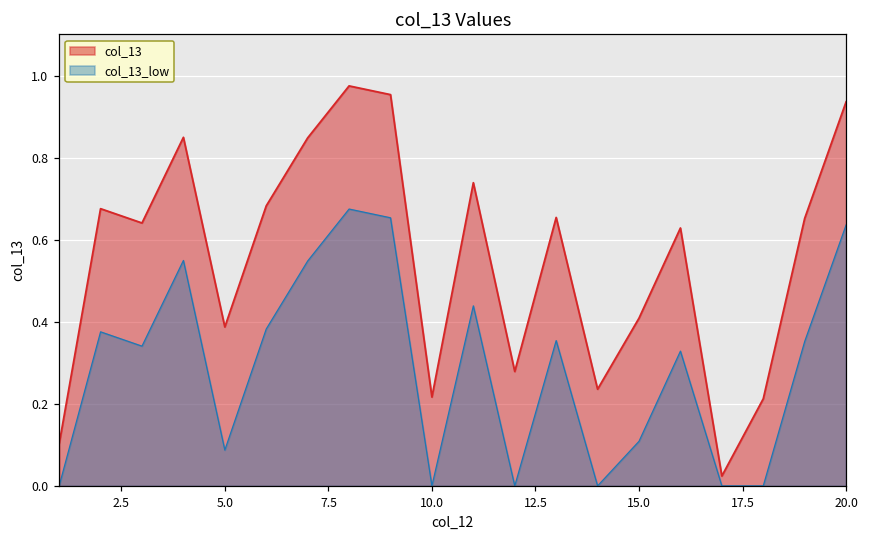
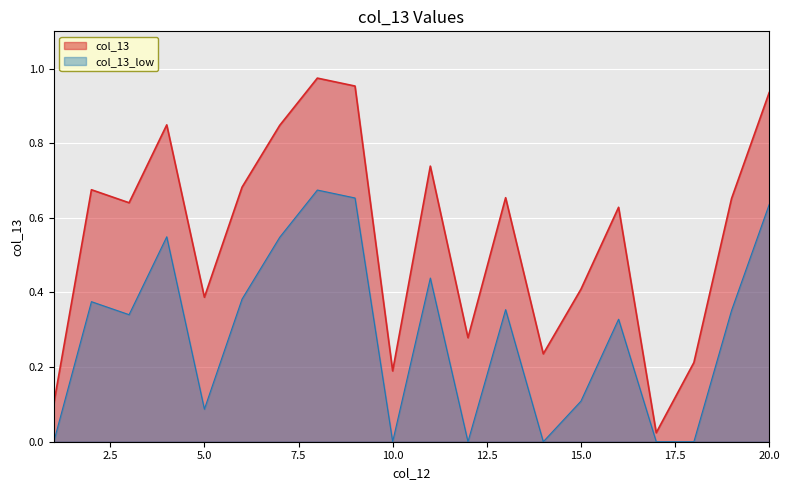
  {
    "col_13": {
      "5.0": 0.39,
-     "10.0": 0.22,
+     "10.0": 0.19,
      "15.0": 0.41,
      "20.0": 0.94
    },
    "col_13_low": {
      "5.0": 0.09,
      "10.0": 0.00,
      "15.0": 0.11,
      "20.0": 0.64
    }
  }
